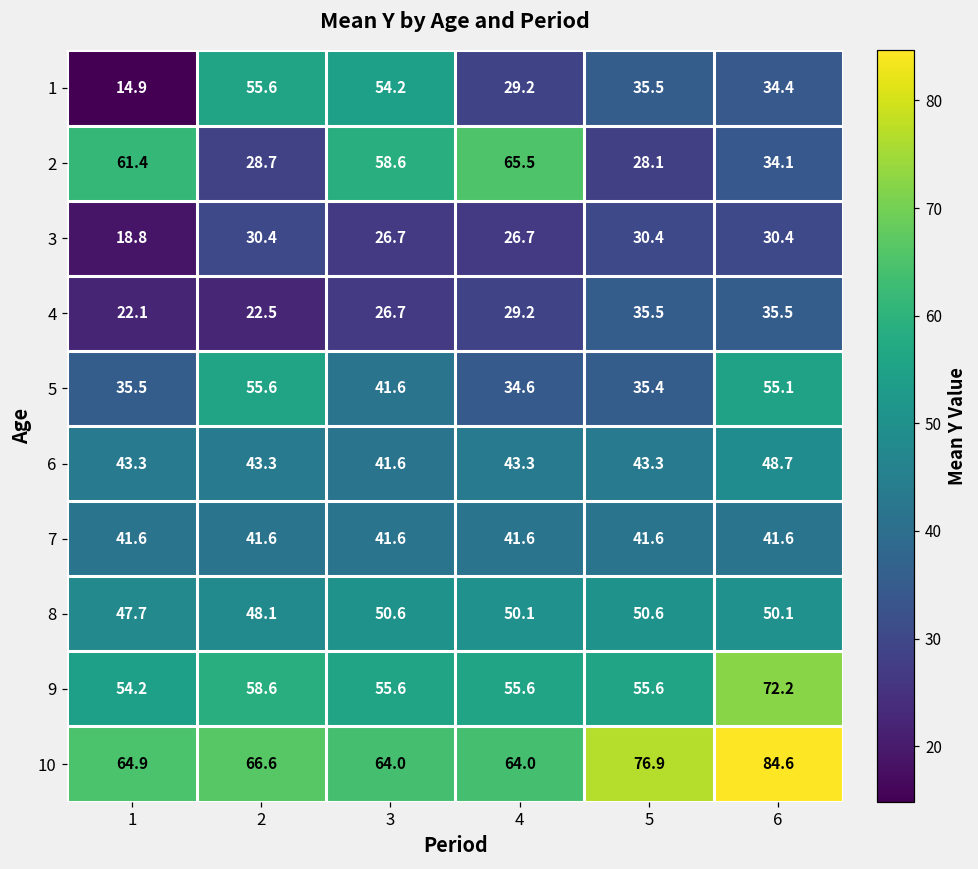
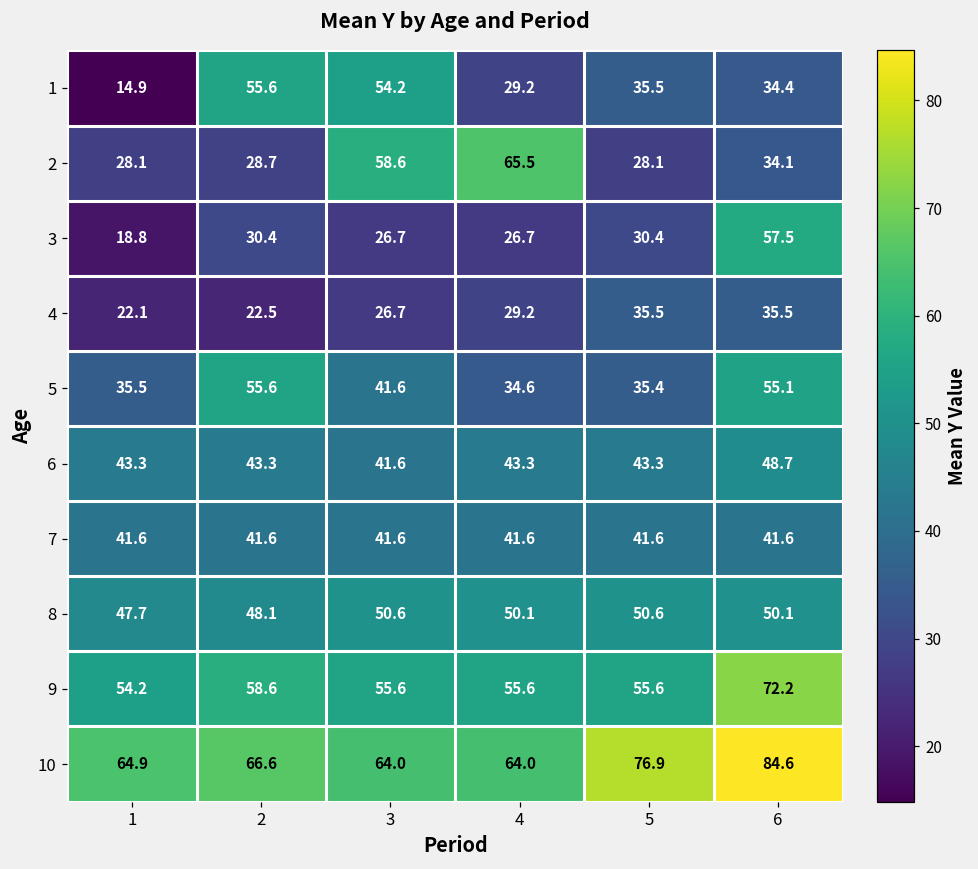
  {
    "1": {
      "1": 14.9,
      "2": 55.6,
      "3": 54.2,
      "4": 29.2,
      "5": 35.5,
      "6": 34.4
    },
    "2": {
-     "1": 61.4,
+     "1": 28.1,
      "2": 28.7,
      "3": 58.6,
      "4": 65.5,
      "5": 28.1,
      "6": 34.1
    },
    "3": {
      "1": 18.8,
      "2": 30.4,
      "3": 26.7,
      "4": 26.7,
      "5": 30.4,
-     "6": 30.4
+     "6": 57.5
    },
    "4": {
      "1": 22.1,
      "2": 22.5,
      "3": 26.7,
      "4": 29.2,
      "5": 35.5,
      "6": 35.5
    },
    "5": {
      "1": 35.5,
      "2": 55.6,
      "3": 41.6,
      "4": 34.6,
      "5": 35.4,
      "6": 55.1
    },
    "6": {
      "1": 43.3,
      "2": 43.3,
      "3": 41.6,
      "4": 43.3,
      "5": 43.3,
      "6": 48.7
    },
    "7": {
      "1": 41.6,
      "2": 41.6,
      "3": 41.6,
      "4": 41.6,
      "5": 41.6,
      "6": 41.6
    },
    "8": {
      "1": 47.7,
      "2": 48.1,
      "3": 50.6,
      "4": 50.1,
      "5": 50.6,
      "6": 50.1
    },
    "9": {
      "1": 54.2,
      "2": 58.6,
      "3": 55.6,
      "4": 55.6,
      "5": 55.6,
      "6": 72.2
    },
    "10": {
      "1": 64.9,
      "2": 66.6,
      "3": 64.0,
      "4": 64.0,
      "5": 76.9,
      "6": 84.6
    }
  }
